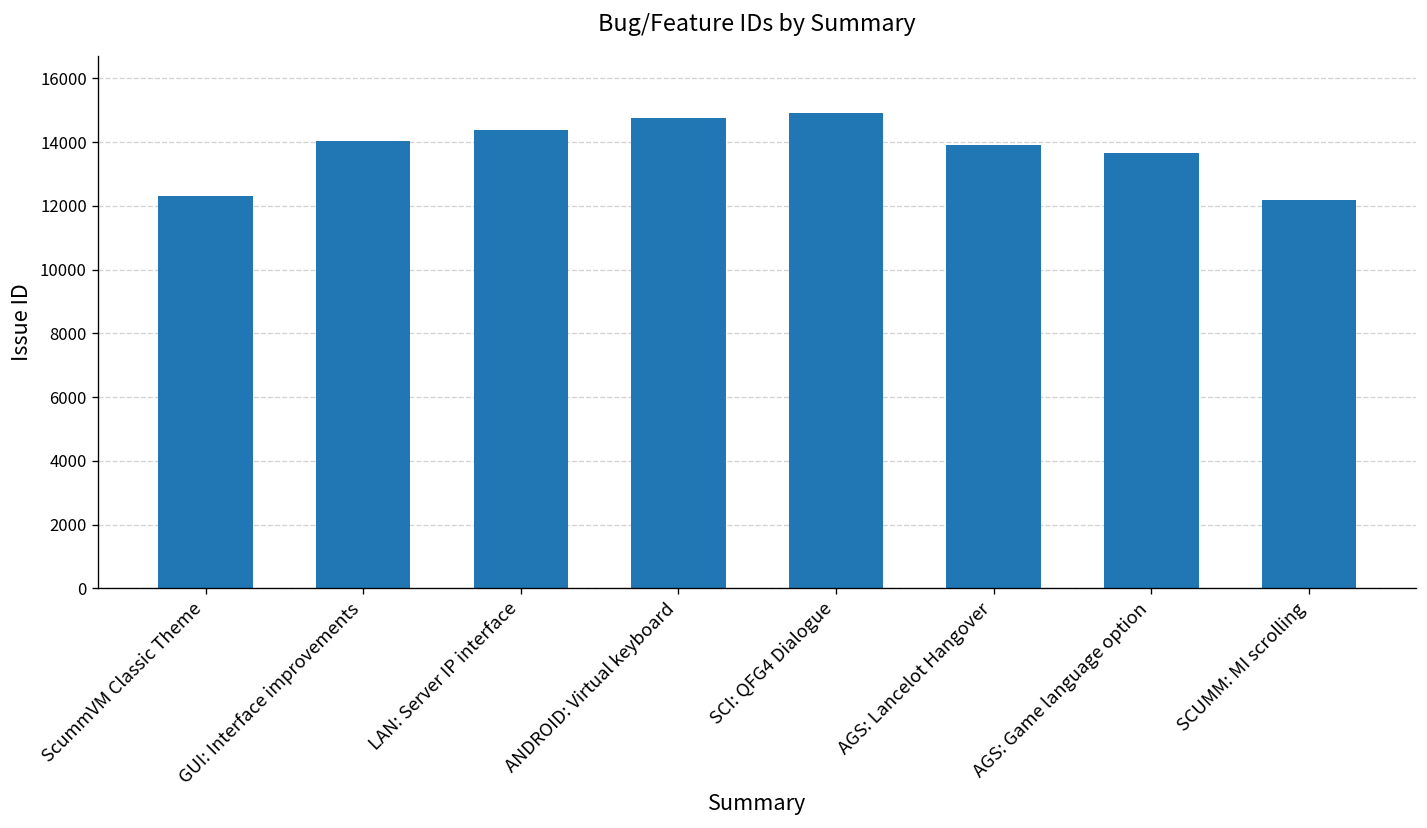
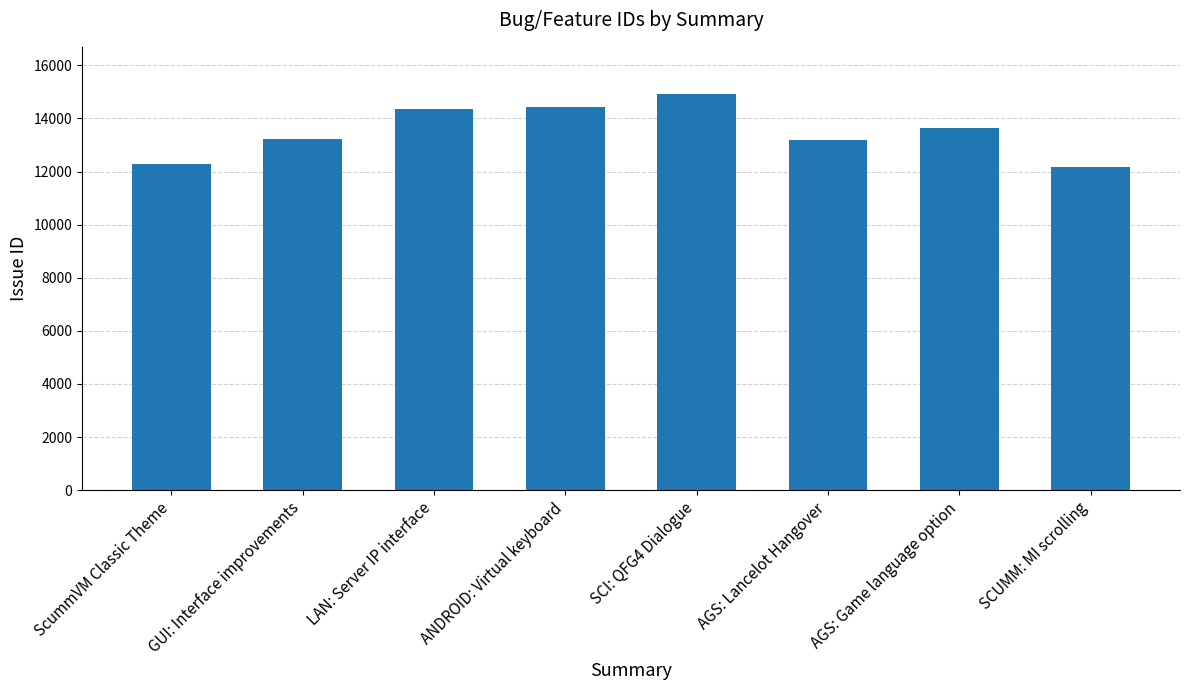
  {
    "ScummVM Classic Theme": 12300,
-   "GUI: Interface improvements": 14000,
+   "GUI: Interface improvements": 13200,
    "LAN: Server IP interface": 14400,
-   "ANDROID: Virtual keyboard": 14800,
+   "ANDROID: Virtual keyboard": 14400,
    "SCI: QFG4 Dialogue": 14900,
-   "AGS: Lancelot Hangover": 13900,
+   "AGS: Lancelot Hangover": 13200,
    "AGS: Game language option": 13700,
    "SCUMM: MI scrolling": 12200
  }
